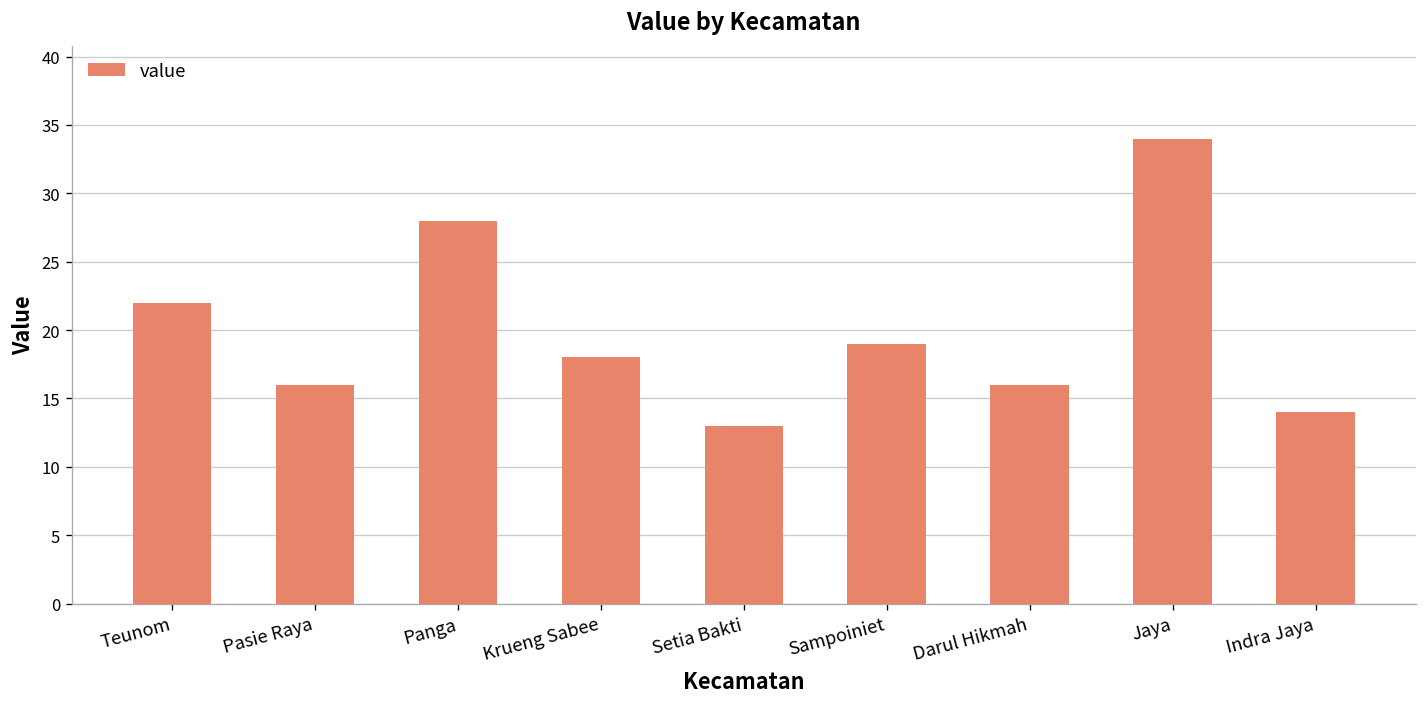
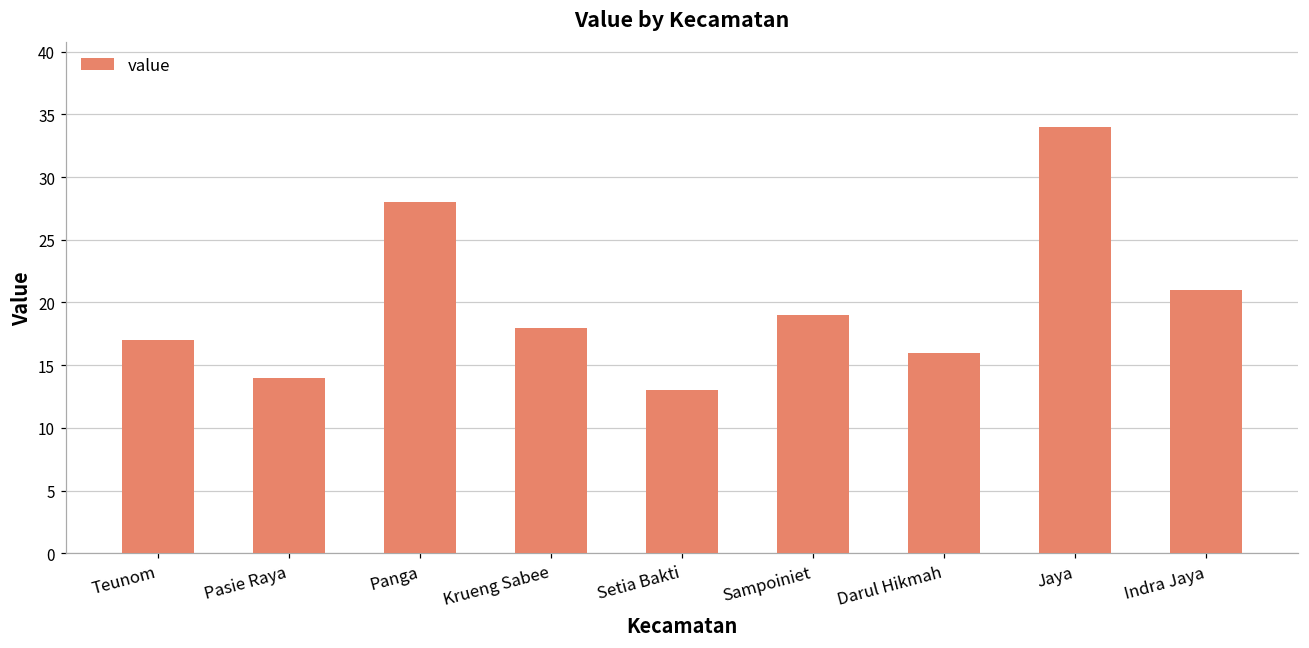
  {
-   "Teunom": 22,
-   "Pasie Raya": 16,
+   "Teunom": 17,
+   "Pasie Raya": 14,
    "Panga": 28,
    "Krueng Sabee": 18,
    "Setia Bakti": 13,
    "Sampoiniet": 19,
    "Darul Hikmah": 16,
    "Jaya": 34,
-   "Indra Jaya": 14
+   "Indra Jaya": 21
  }
